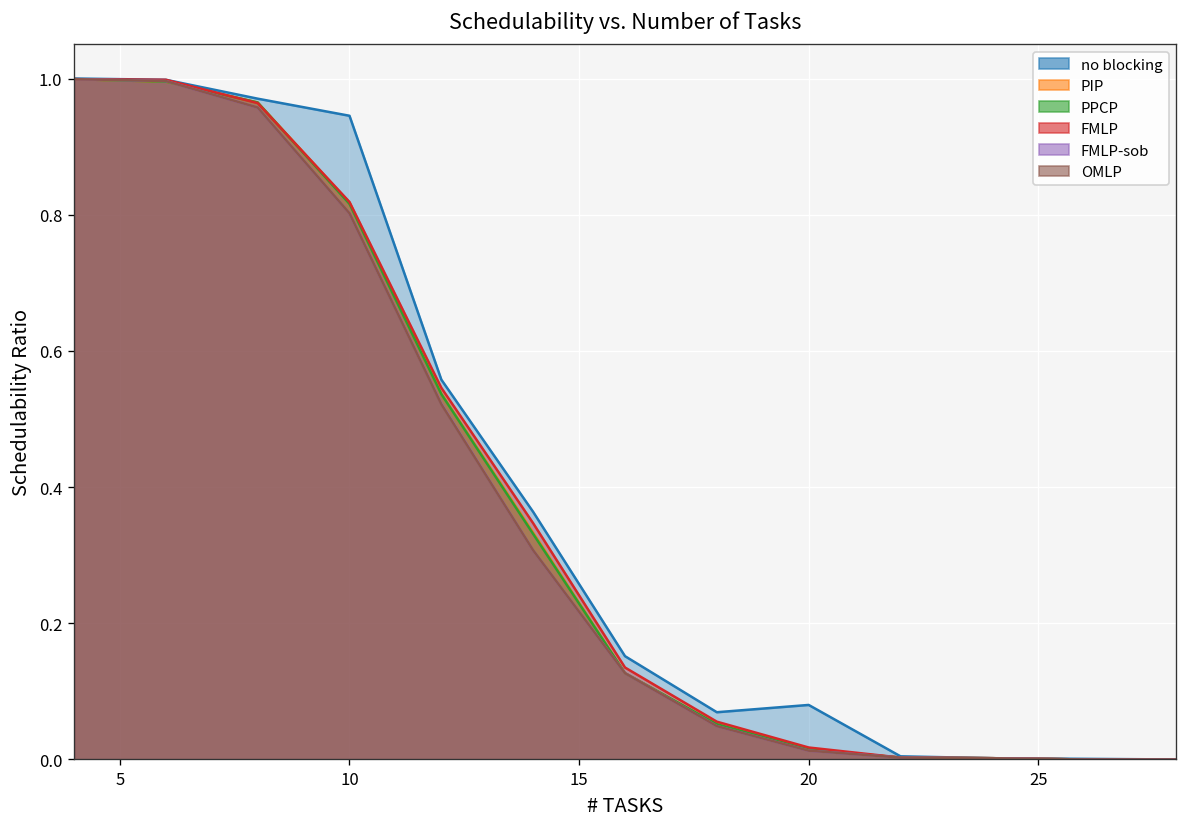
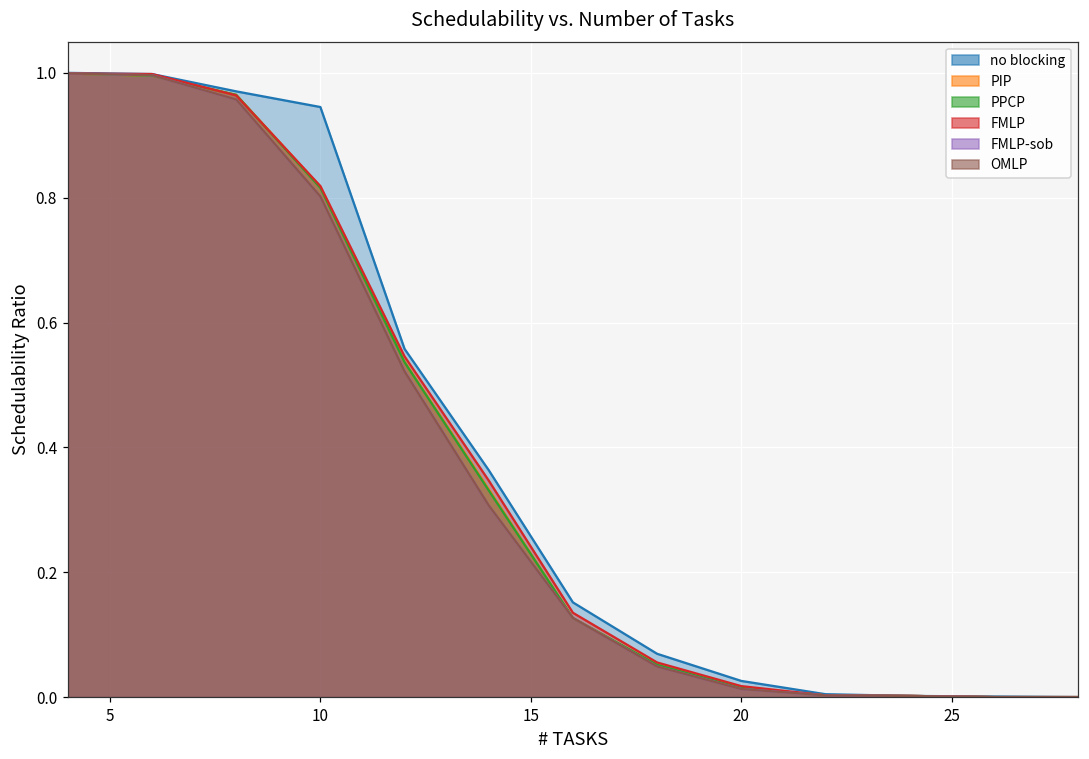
  {
    "no blocking": {
      "10": 0.95,
-     "20": 0.08
+     "20": 0.03
    }
  }
